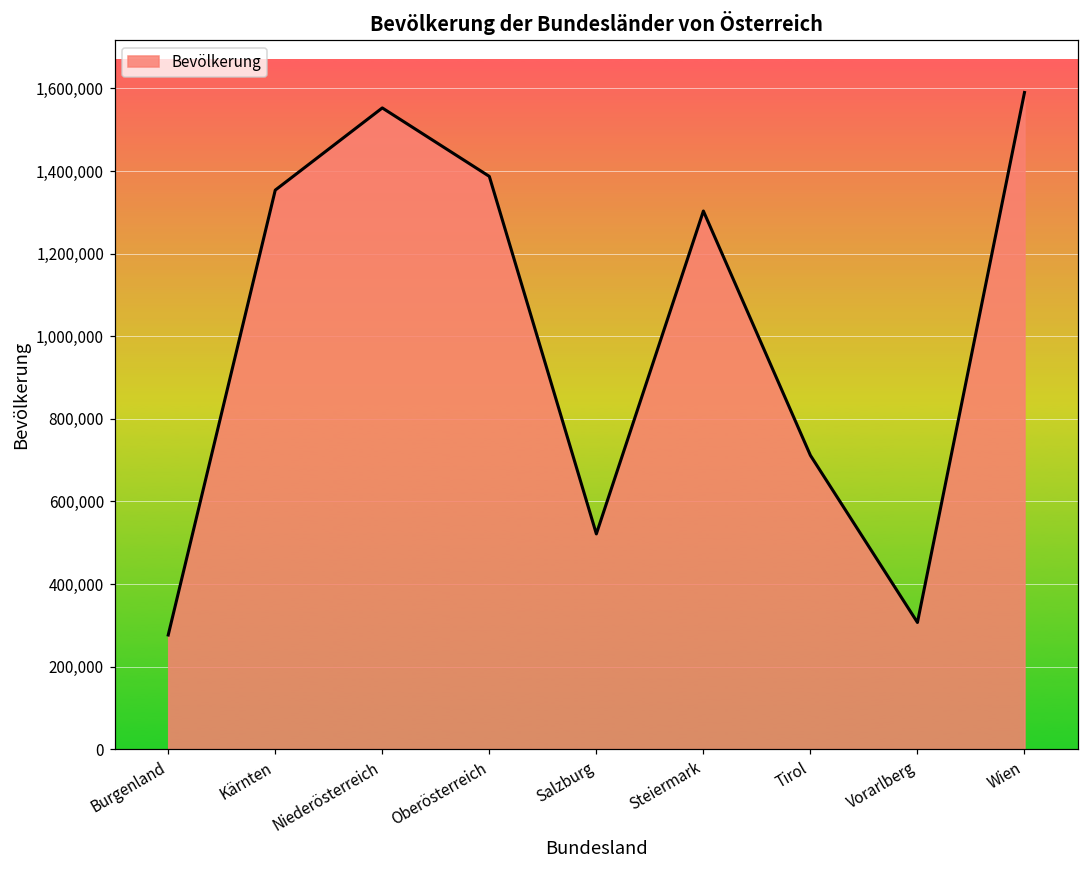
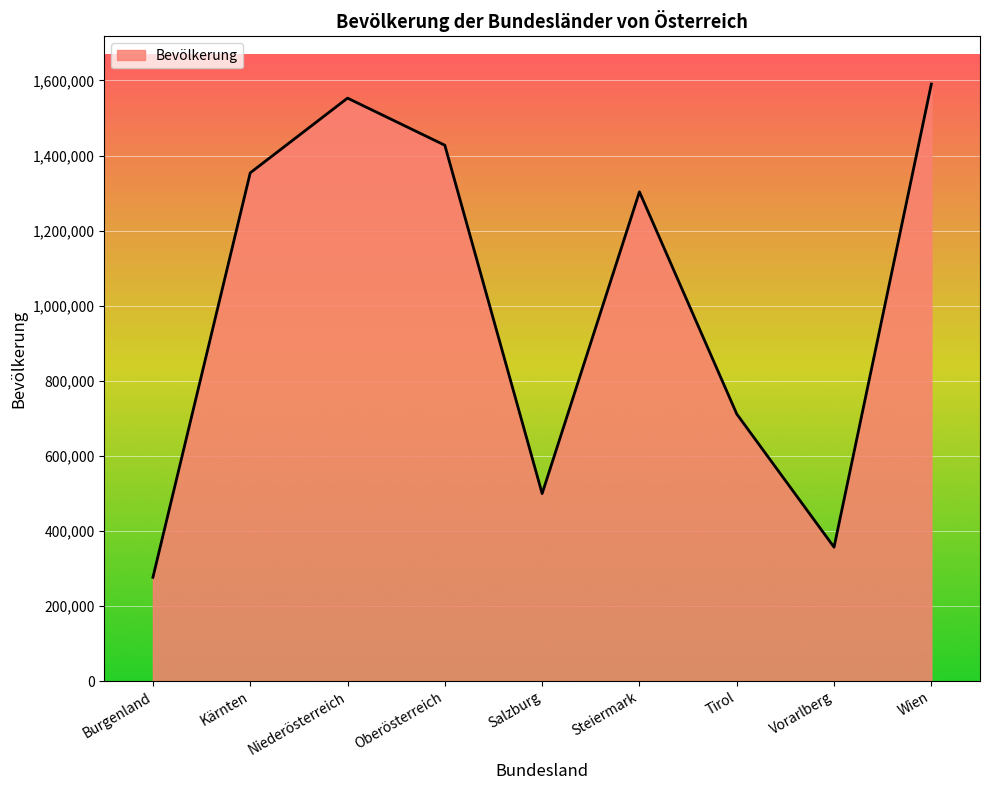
  {
    "Burgenland": "280,000",
    "Kärnten": "1,350,000",
    "Niederösterreich": "1,550,000",
-   "Oberösterreich": "1,390,000",
-   "Salzburg": "520,000",
+   "Oberösterreich": "1,430,000",
+   "Salzburg": "500,000",
    "Steiermark": "1,300,000",
    "Tirol": "710,000",
-   "Vorarlberg": "310,000",
+   "Vorarlberg": "360,000",
    "Wien": "1,590,000"
  }
